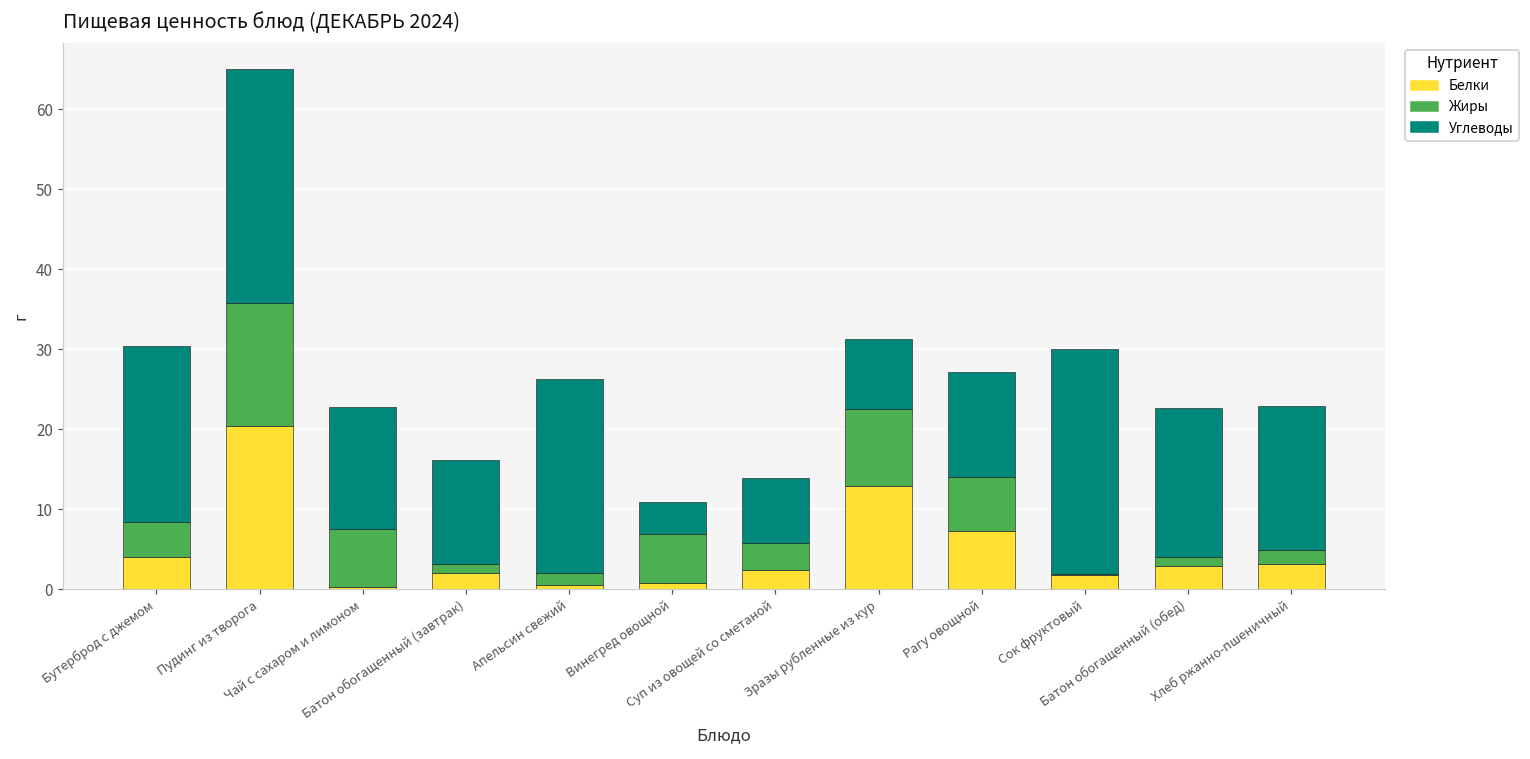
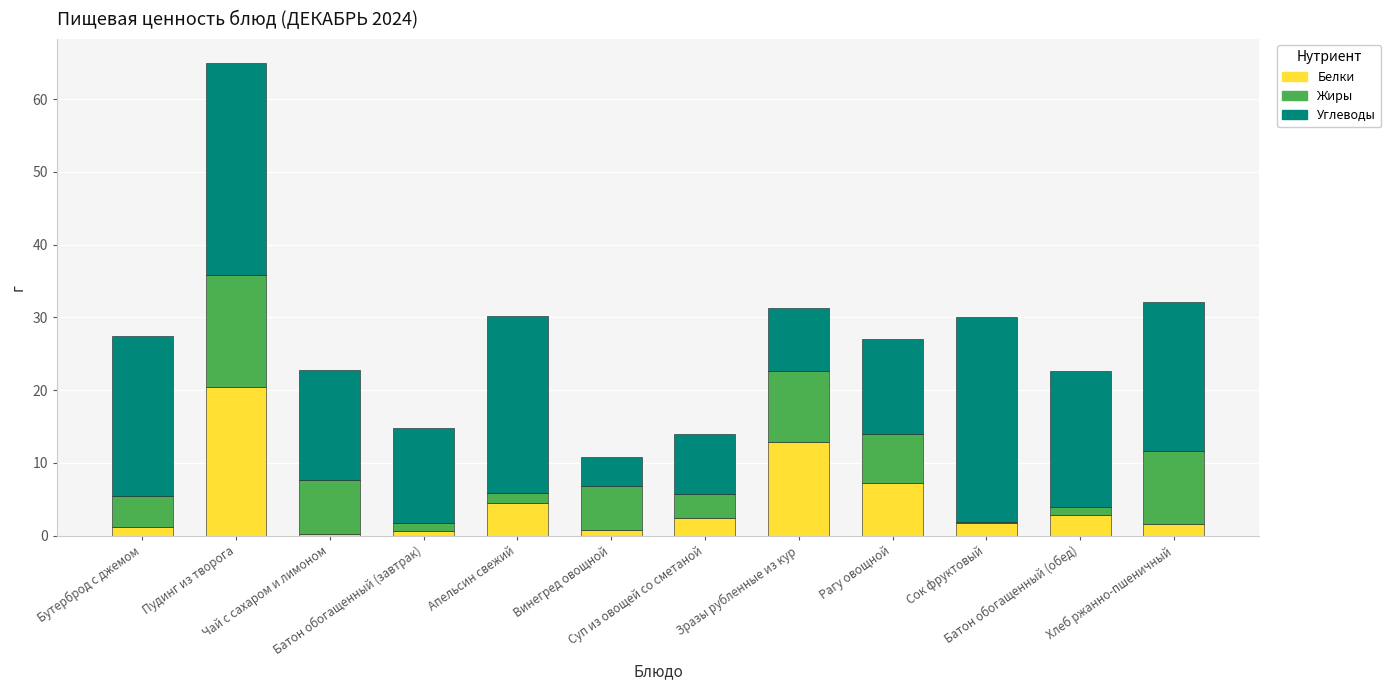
  {
    "Белки": {
-     "Бутерброд с джемом": 4,
+     "Бутерброд с джемом": 1,
      "Пудинг из творога": 20,
-     "Батон обогащенный (завтрак)": 2,
-     "Апельсин свежий": 1,
+     "Батон обогащенный (завтрак)": 1,
+     "Апельсин свежий": 5,
      "Винегред овощной": 1,
      "Суп из овощей со сметаной": 2,
      "Зразы рубленные из кур": 13,
      "Рагу овощной": 7,
      "Сок фруктовый": 2,
      "Батон обогащенный (обед)": 3,
-     "Хлеб ржанно-пшеничный": 3
+     "Хлеб ржанно-пшеничный": 2
    },
    "Жиры": {
      "Бутерброд с джемом": 4,
      "Пудинг из творога": 15,
      "Чай с сахаром и лимоном": 7,
      "Батон обогащенный (завтрак)": 1,
      "Апельсин свежий": 1,
      "Винегред овощной": 6,
      "Суп из овощей со сметаной": 3,
      "Зразы рубленные из кур": 10,
      "Рагу овощной": 7,
      "Батон обогащенный (обед)": 1,
-     "Хлеб ржанно-пшеничный": 2
+     "Хлеб ржанно-пшеничный": 10
    },
    "Углеводы": {
      "Бутерброд с джемом": 22,
      "Пудинг из творога": 29,
      "Чай с сахаром и лимоном": 15,
      "Батон обогащенный (завтрак)": 13,
      "Апельсин свежий": 24,
      "Винегред овощной": 4,
      "Суп из овощей со сметаной": 8,
      "Зразы рубленные из кур": 9,
      "Рагу овощной": 13,
      "Сок фруктовый": 28,
      "Батон обогащенный (обед)": 19,
-     "Хлеб ржанно-пшеничный": 18
+     "Хлеб ржанно-пшеничный": 20
    }
  }
